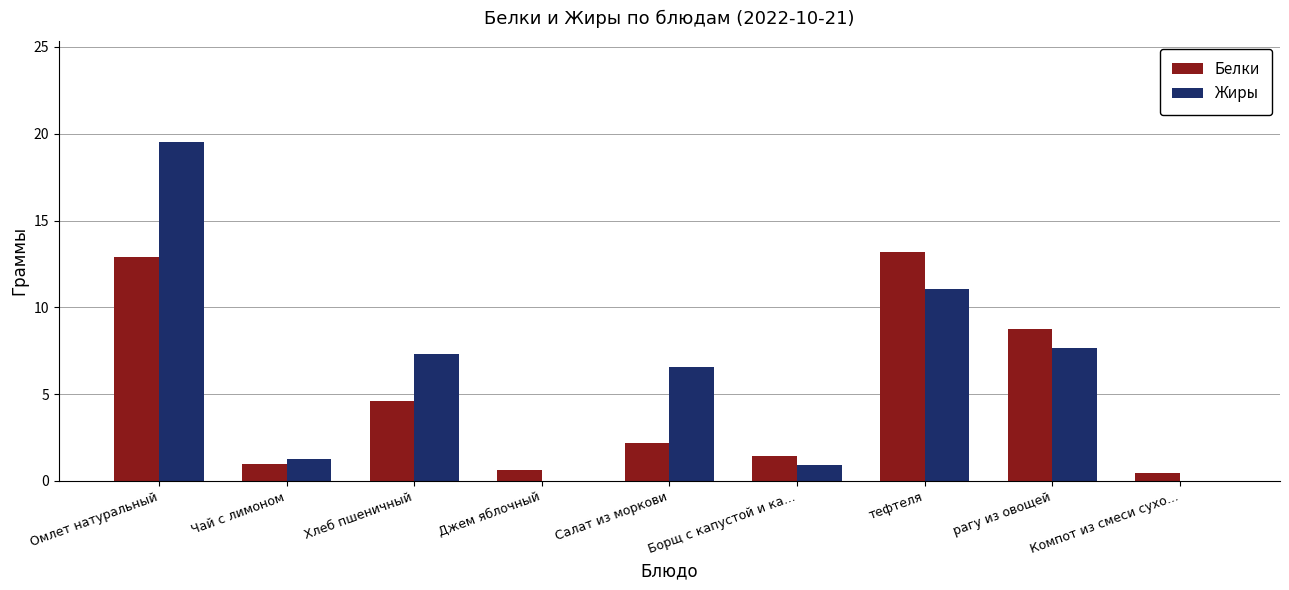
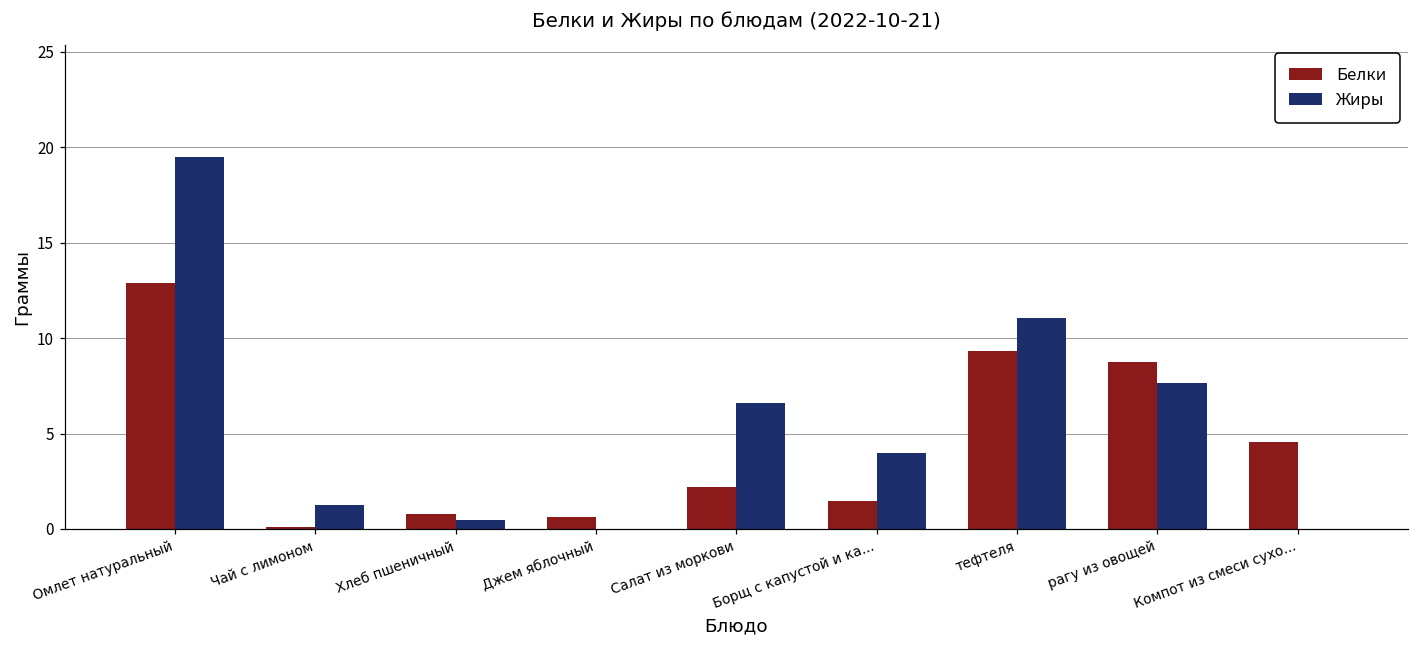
  {
    "Белки": {
      "Омлет натуральный": 12.9,
-     "Чай с лимоном": 1.0,
-     "Хлеб пшеничный": 4.6,
+     "Чай с лимоном": 0.1,
+     "Хлеб пшеничный": 0.8,
      "Джем яблочный": 0.7,
      "Салат из моркови": 2.2,
      "Борщ с капустой и ка...": 1.5,
-     "тефтеля": 13.2,
+     "тефтеля": 9.3,
      "рагу из овощей": 8.8,
-     "Компот из смеси сухо...": 0.5
+     "Компот из смеси сухо...": 4.6
    },
    "Жиры": {
      "Омлет натуральный": 19.5,
      "Чай с лимоном": 1.3,
-     "Хлеб пшеничный": 7.3,
+     "Хлеб пшеничный": 0.5,
      "Джем яблочный": 0.0,
      "Салат из моркови": 6.6,
-     "Борщ с капустой и ка...": 0.9,
+     "Борщ с капустой и ка...": 4.0,
      "тефтеля": 11.0,
      "рагу из овощей": 7.6,
      "Компот из смеси сухо...": 0.0
    }
  }
